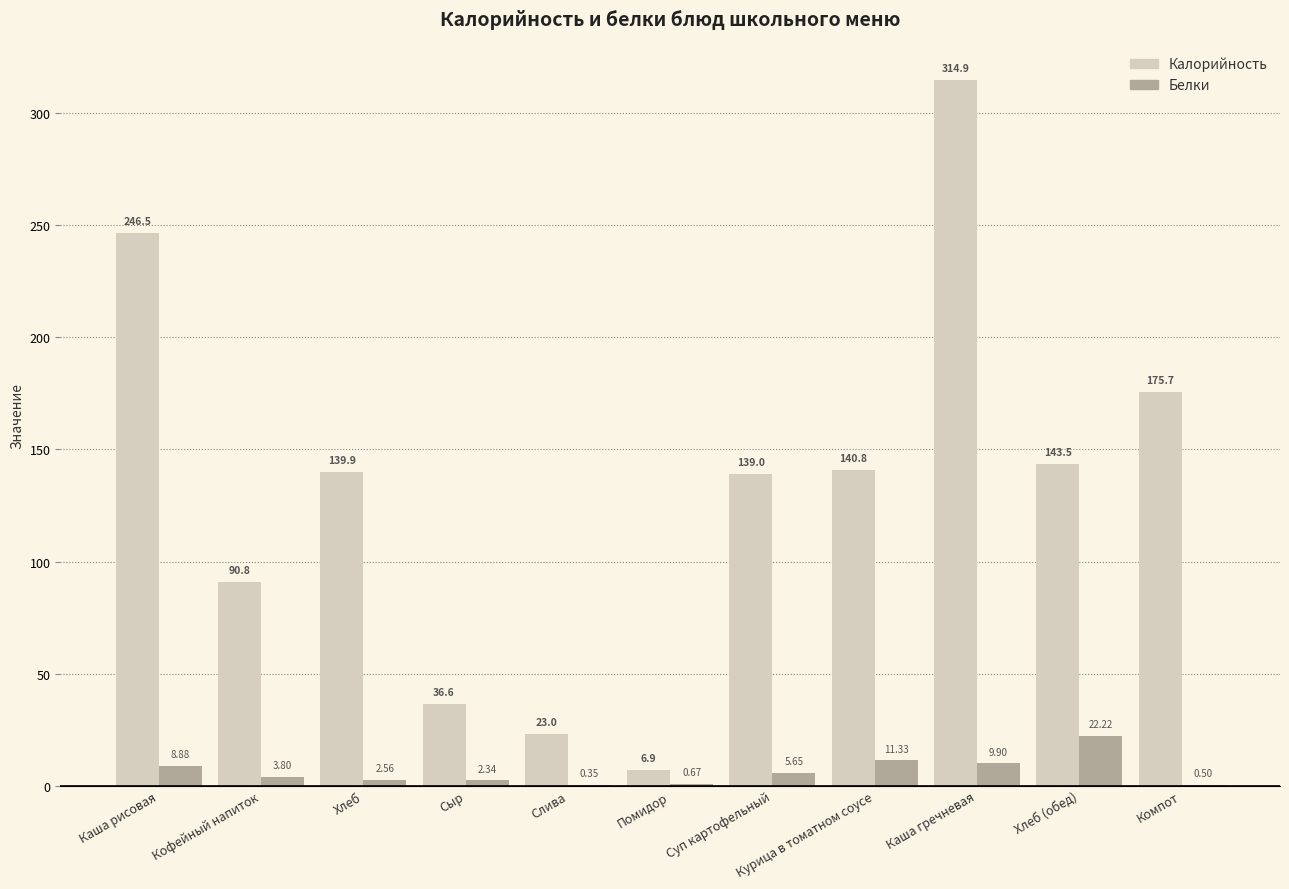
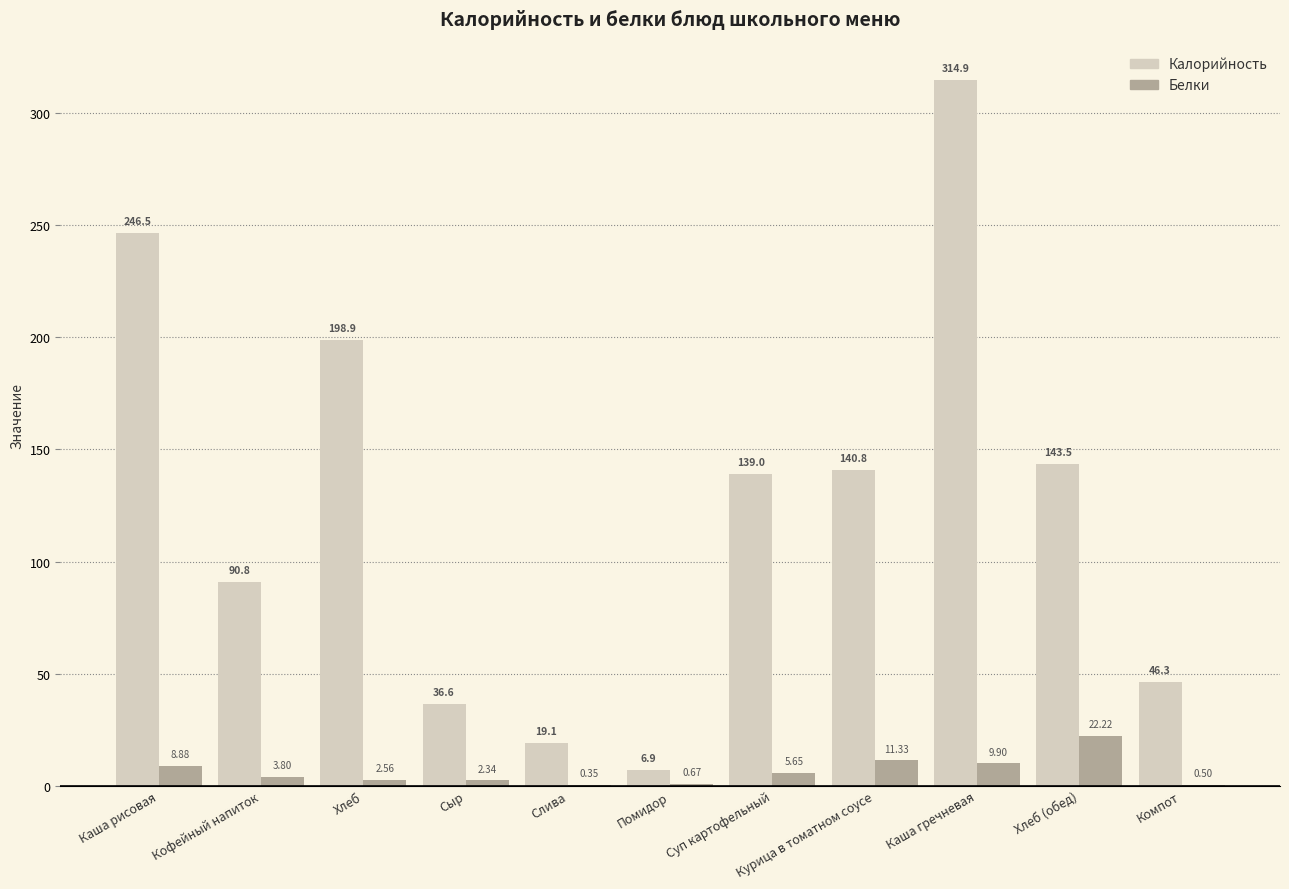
  {
    "Калорийность": {
      "Каша рисовая": 246.5,
      "Кофейный напиток": 90.8,
-     "Хлеб": 139.9,
+     "Хлеб": 198.9,
      "Сыр": 36.6,
-     "Слива": 23.0,
+     "Слива": 19.1,
      "Помидор": 6.9,
      "Суп картофельный": 139.0,
      "Курица в томатном соусе": 140.8,
      "Каша гречневая": 314.9,
      "Хлеб (обед)": 143.5,
-     "Компот": 175.7
+     "Компот": 46.3
    },
    "Белки": {
      "Каша рисовая": 8.88,
      "Кофейный напиток": 3.80,
      "Хлеб": 2.56,
      "Сыр": 2.34,
      "Слива": 0.35,
      "Помидор": 0.67,
      "Суп картофельный": 5.65,
      "Курица в томатном соусе": 11.33,
      "Каша гречневая": 9.90,
      "Хлеб (обед)": 22.22,
      "Компот": 0.50
    }
  }
